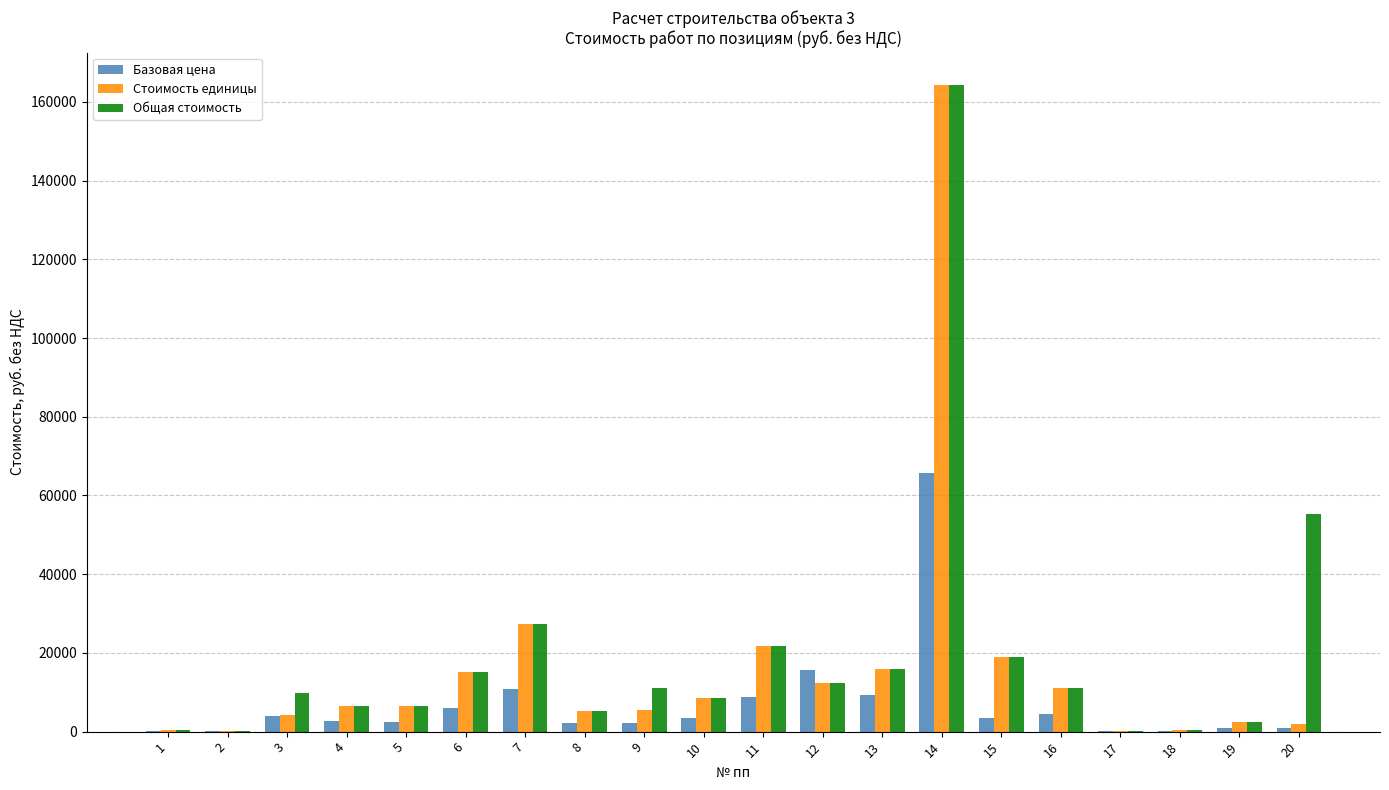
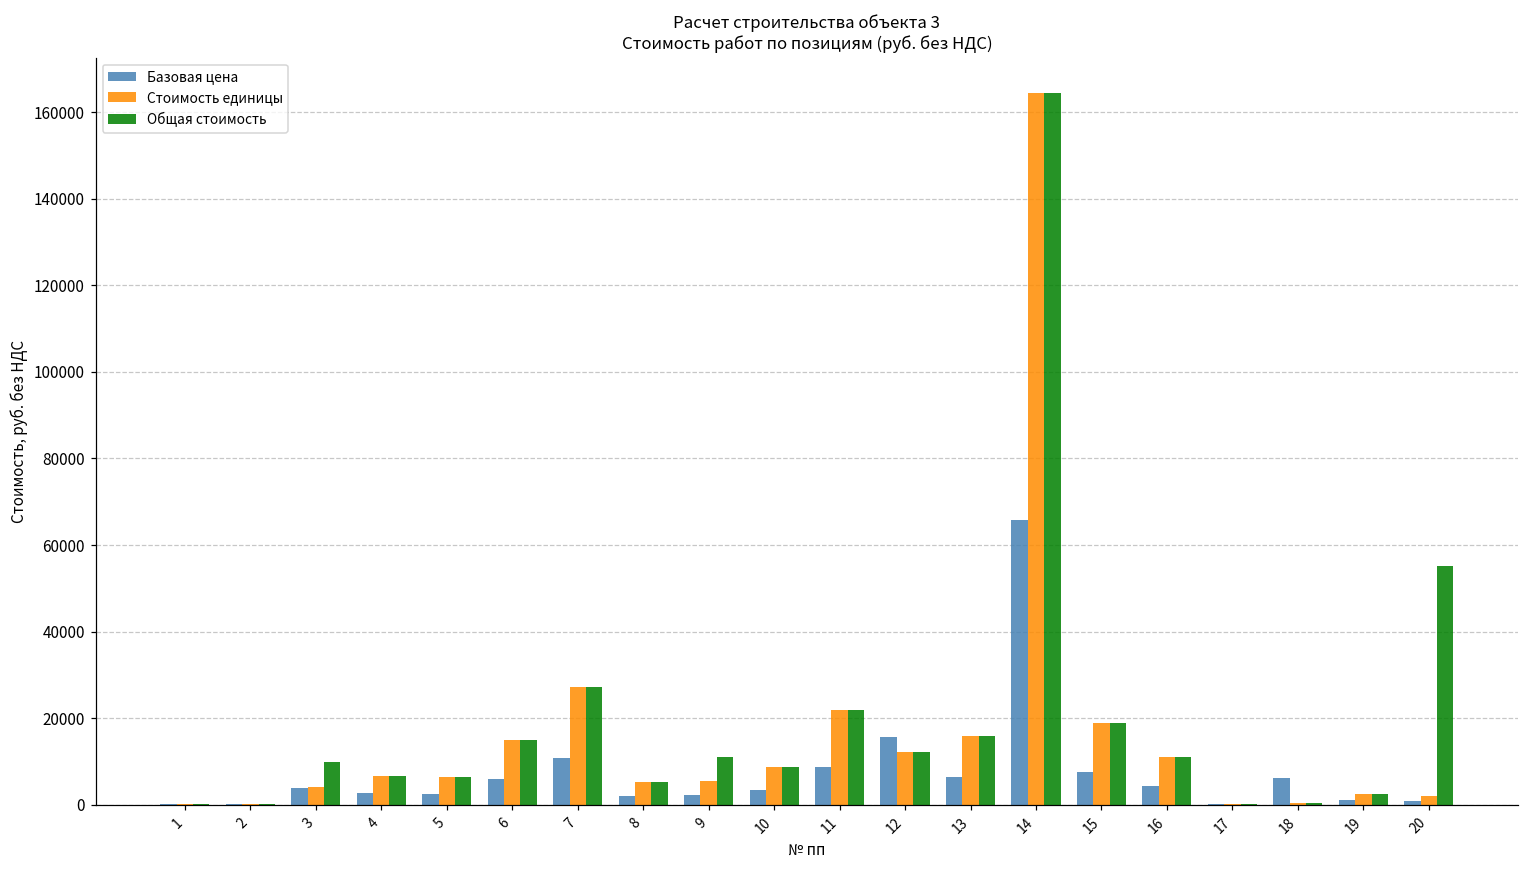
  {
    "Базовая цена": {
      "3": 4000,
      "4": 3000,
      "5": 3000,
      "6": 6000,
      "7": 11000,
      "8": 2000,
      "9": 2000,
      "10": 3000,
      "11": 9000,
      "12": 16000,
-     "13": 9000,
+     "13": 6000,
      "14": 66000,
-     "15": 3000,
+     "15": 8000,
      "16": 4000,
-     "18": 0,
+     "18": 6000,
      "19": 1000,
      "20": 1000
    },
    "Стоимость единицы": {
      "3": 4000,
      "4": 7000,
      "5": 6000,
      "6": 15000,
      "7": 27000,
      "8": 5000,
      "9": 5000,
      "10": 9000,
      "11": 22000,
      "12": 12000,
      "13": 16000,
      "14": 164000,
      "15": 19000,
      "16": 11000,
      "19": 3000,
      "20": 2000
    },
    "Общая стоимость": {
      "3": 10000,
      "4": 7000,
      "5": 6000,
      "6": 15000,
      "7": 27000,
      "8": 5000,
      "9": 11000,
      "10": 9000,
      "11": 22000,
      "12": 12000,
      "13": 16000,
      "14": 164000,
      "15": 19000,
      "16": 11000,
      "19": 3000,
      "20": 55000
    }
  }
